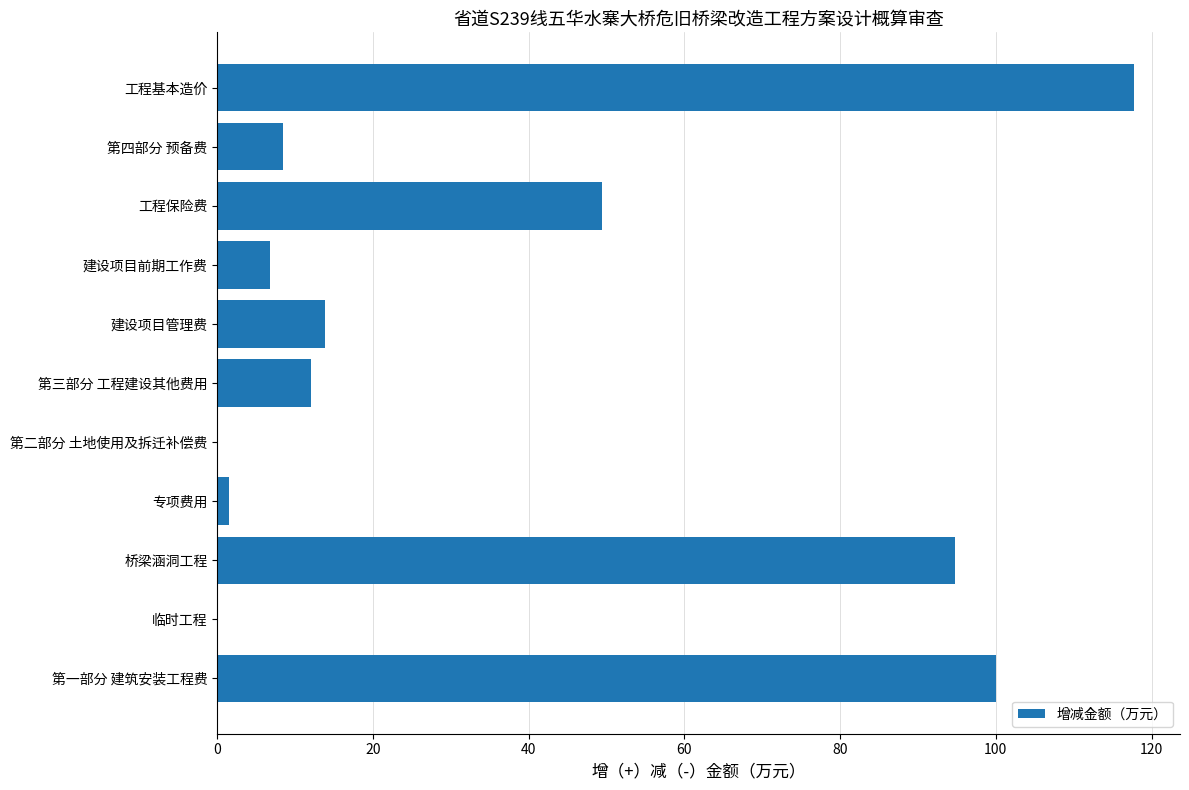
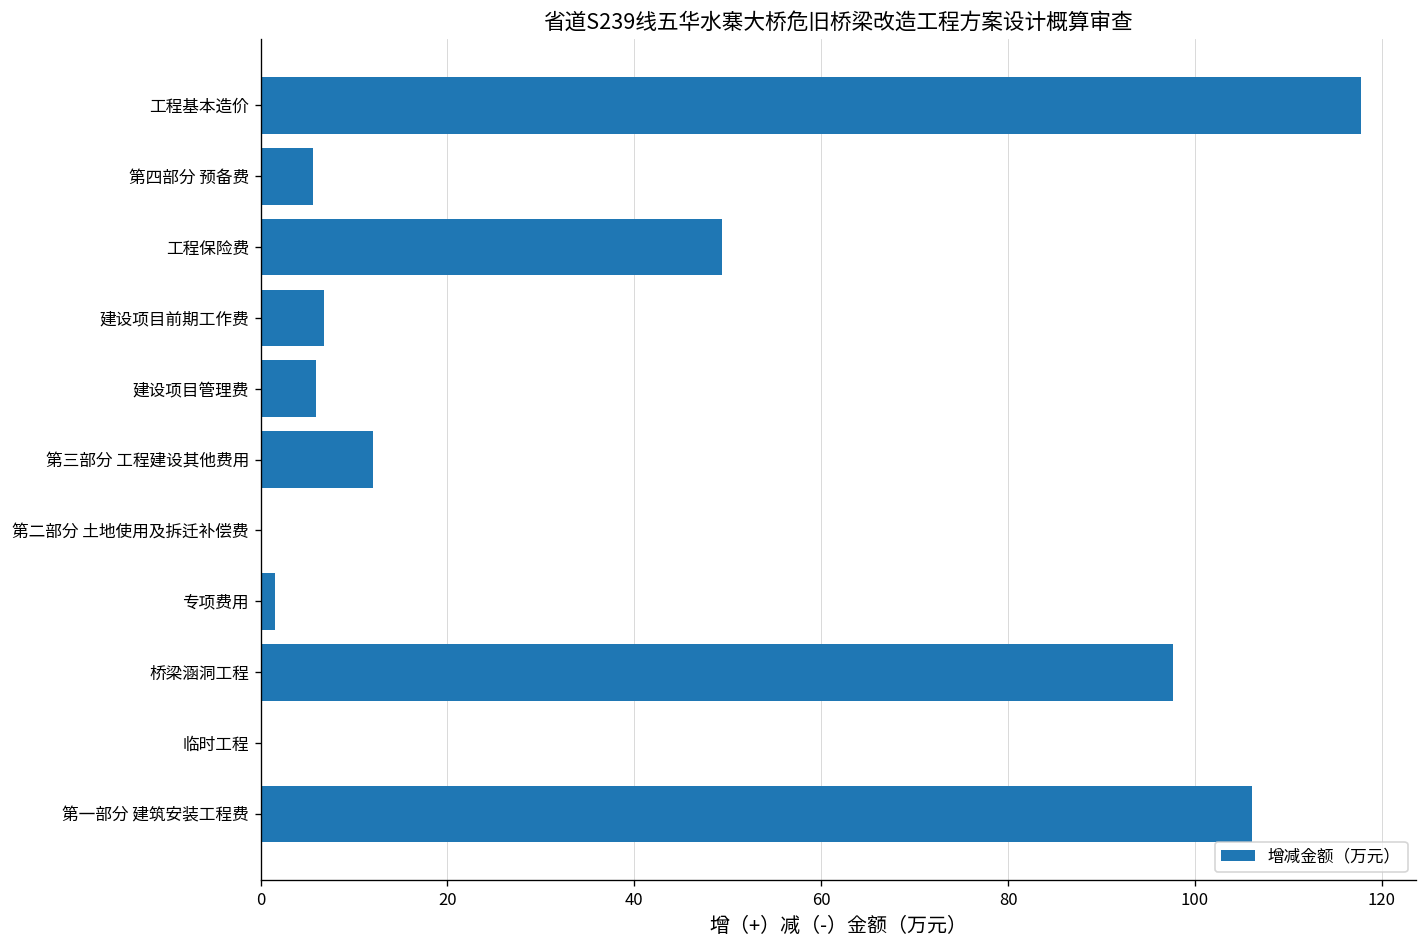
  {
    "工程基本造价": 118,
-   "第四部分 预备费": 9,
+   "第四部分 预备费": 6,
    "工程保险费": 49,
    "建设项目前期工作费": 7,
-   "建设项目管理费": 14,
+   "建设项目管理费": 6,
    "第三部分 工程建设其他费用": 12,
    "第二部分 土地使用及拆迁补偿费": 0,
    "专项费用": 2,
-   "桥梁涵洞工程": 95,
+   "桥梁涵洞工程": 98,
    "临时工程": 0,
-   "第一部分 建筑安装工程费": 100
+   "第一部分 建筑安装工程费": 106
  }
